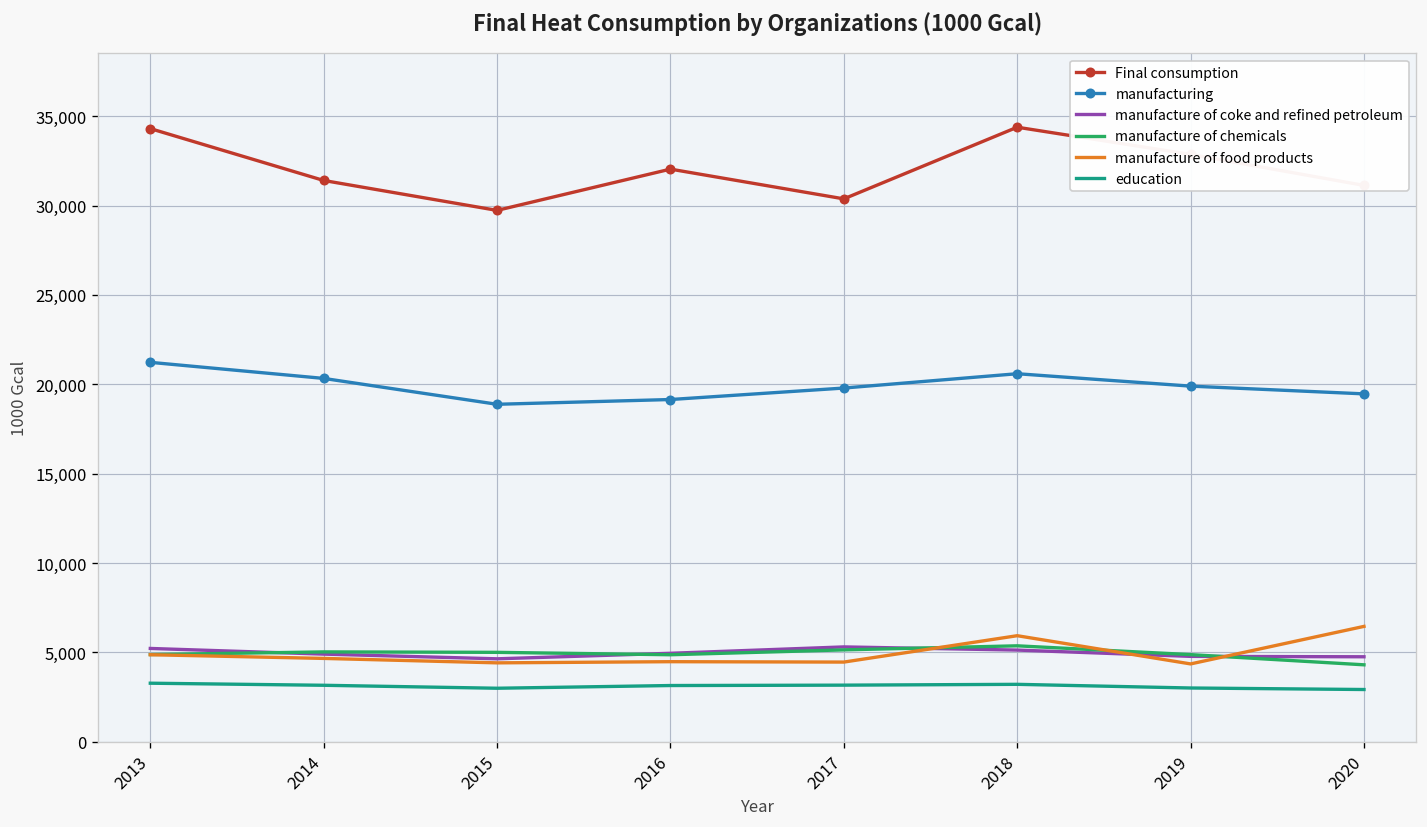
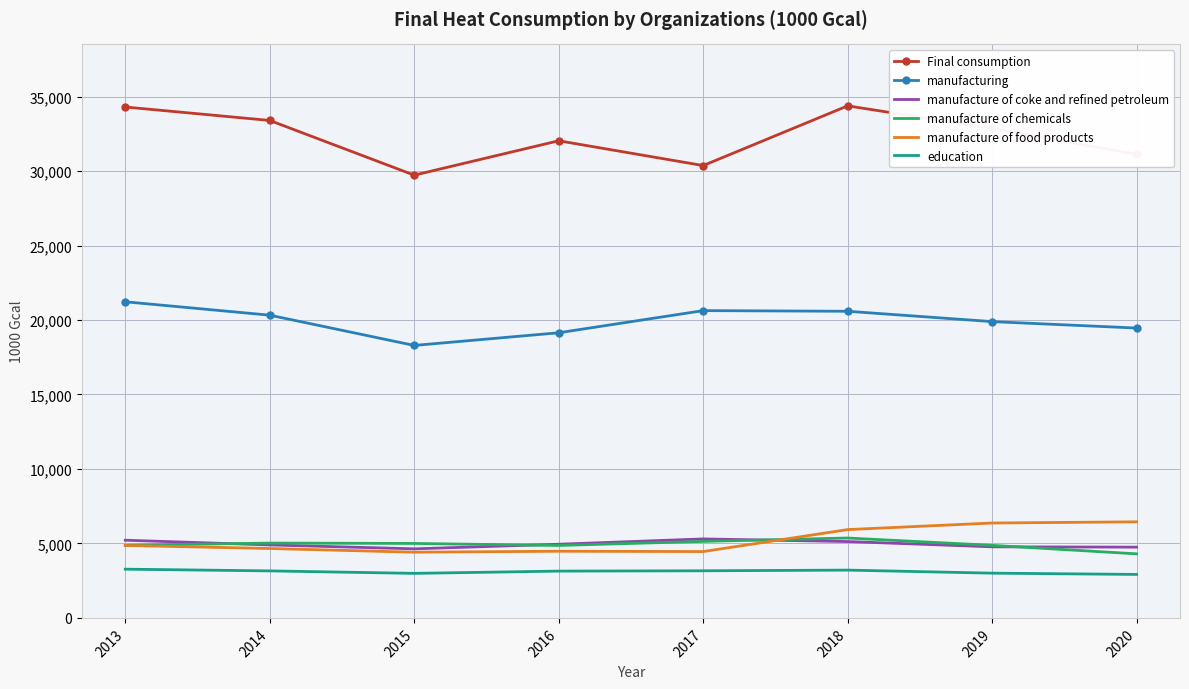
  {
    "Final consumption": {
      "2013": "34,300",
-     "2014": "31,400",
+     "2014": "33,400",
      "2015": "29,700",
      "2016": "32,000",
      "2017": "30,400",
      "2018": "34,400"
    },
    "manufacturing": {
      "2013": "21,200",
      "2014": "20,300",
-     "2015": "18,900",
+     "2015": "18,300",
      "2016": "19,100",
-     "2017": "19,800",
+     "2017": "20,600",
      "2018": "20,600",
      "2019": "19,900",
      "2020": "19,500"
    },
    "manufacture of coke and refined petroleum": {
      "2013": "5,200",
      "2015": "4,600",
      "2018": "5,100",
      "2020": "4,800"
    },
    "manufacture of food products": {
      "2014": "4,700",
      "2015": "4,400",
      "2016": "4,500",
      "2017": "4,500",
      "2018": "5,900",
-     "2019": "4,400",
+     "2019": "6,400",
      "2020": "6,500"
    }
  }
